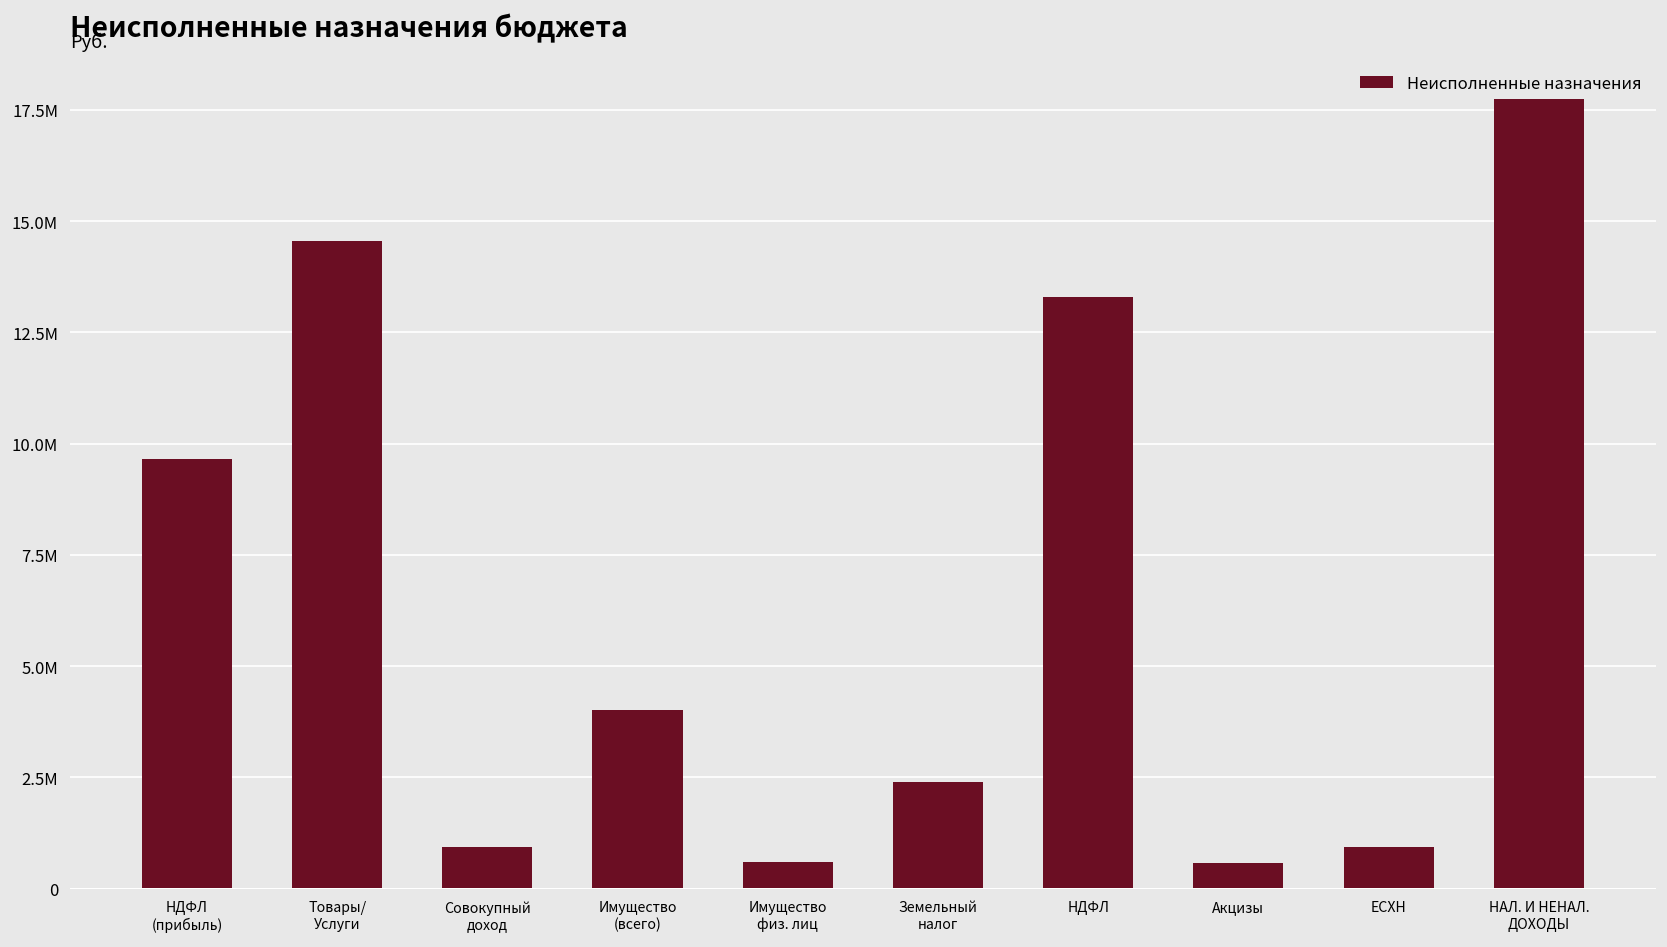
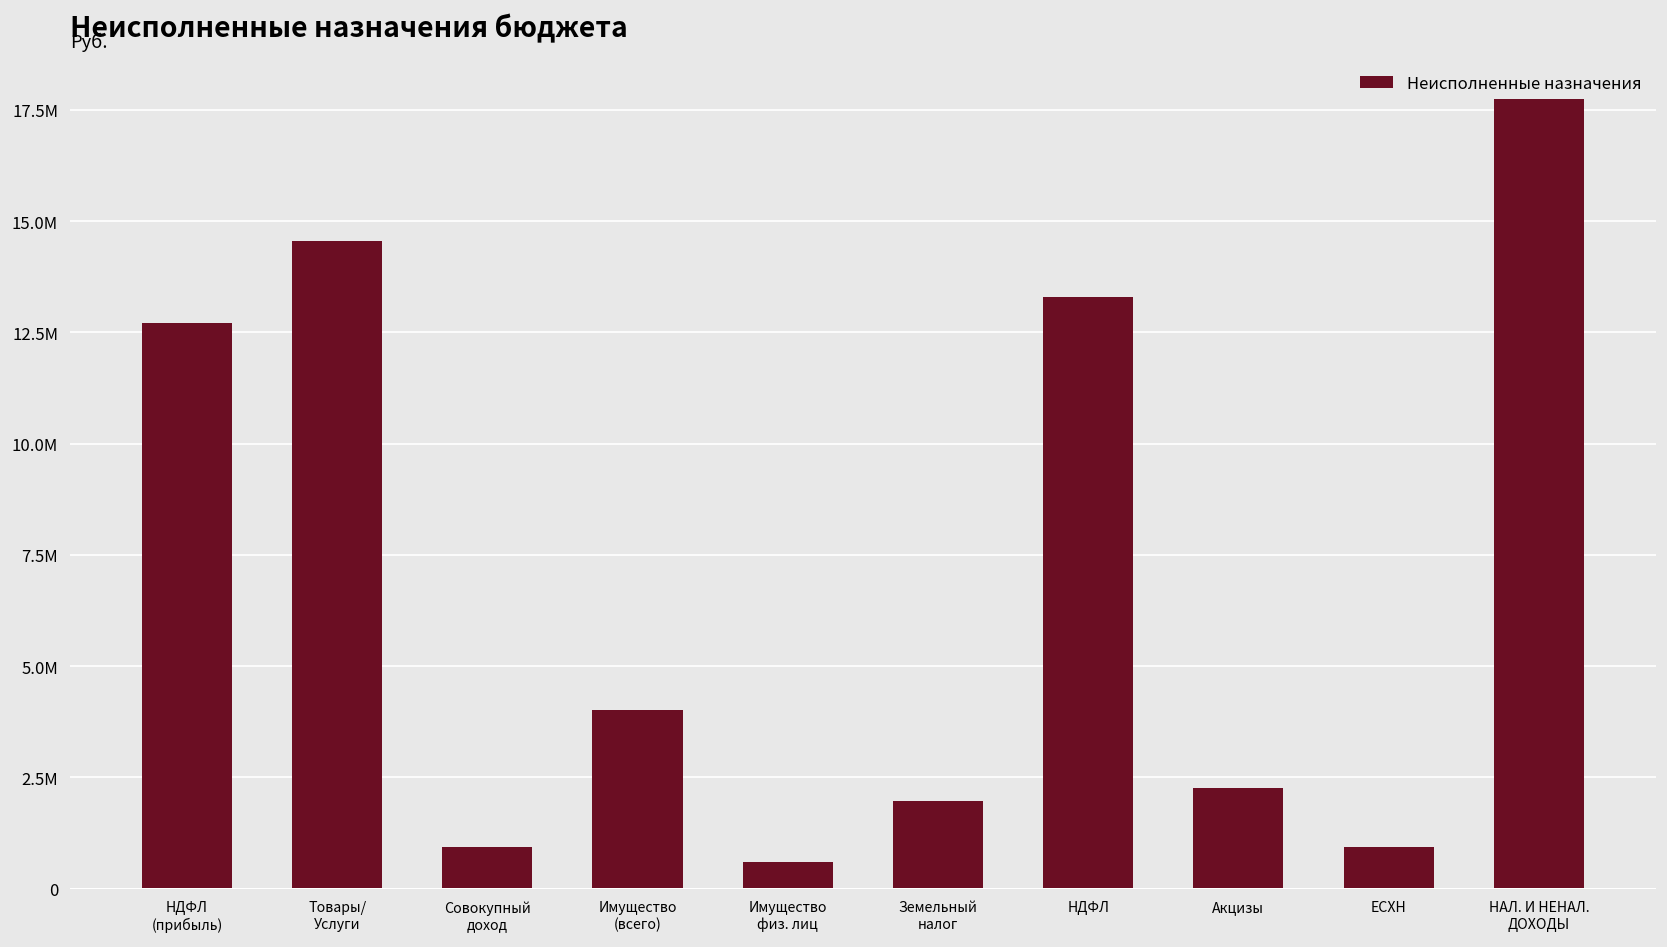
  {
-   "НДФЛ (прибыль)": 9700000,
+   "НДФЛ (прибыль)": 12700000,
    "Товары/ Услуги": 14500000,
    "Совокупный доход": 900000,
    "Имущество (всего)": 4000000,
    "Имущество физ. лиц": 600000,
-   "Земельный налог": 2400000,
+   "Земельный налог": 2000000,
    "НДФЛ": 13300000,
-   "Акцизы": 600000,
+   "Акцизы": 2300000,
    "ЕСХН": 900000,
    "НАЛ. И НЕНАЛ. ДОХОДЫ": 17700000
  }
